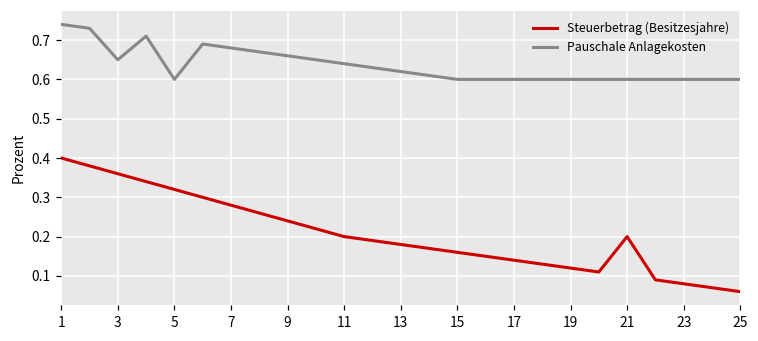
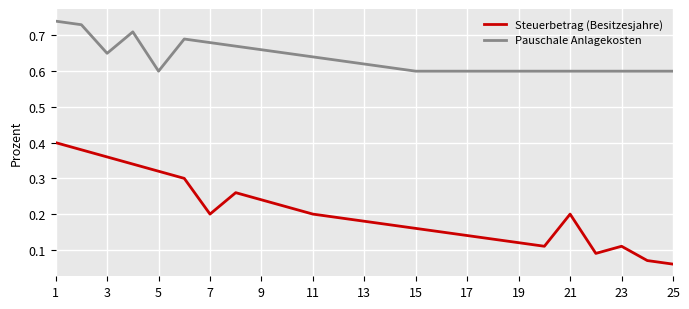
  {
    "Steuerbetrag (Besitzesjahre)": {
      "1": 0.40,
      "3": 0.36,
      "5": 0.32,
-     "7": 0.28,
+     "7": 0.20,
      "9": 0.24,
      "11": 0.20,
      "13": 0.18,
      "15": 0.16,
      "17": 0.14,
      "19": 0.12,
      "21": 0.20,
-     "23": 0.08,
+     "23": 0.11,
      "25": 0.06
    },
    "Pauschale Anlagekosten": {
      "1": 0.74,
      "3": 0.65,
      "5": 0.60,
      "7": 0.68,
      "9": 0.66,
      "11": 0.64,
      "13": 0.62,
      "15": 0.60,
      "17": 0.60,
      "19": 0.60,
      "21": 0.60,
      "23": 0.60,
      "25": 0.60
    }
  }
